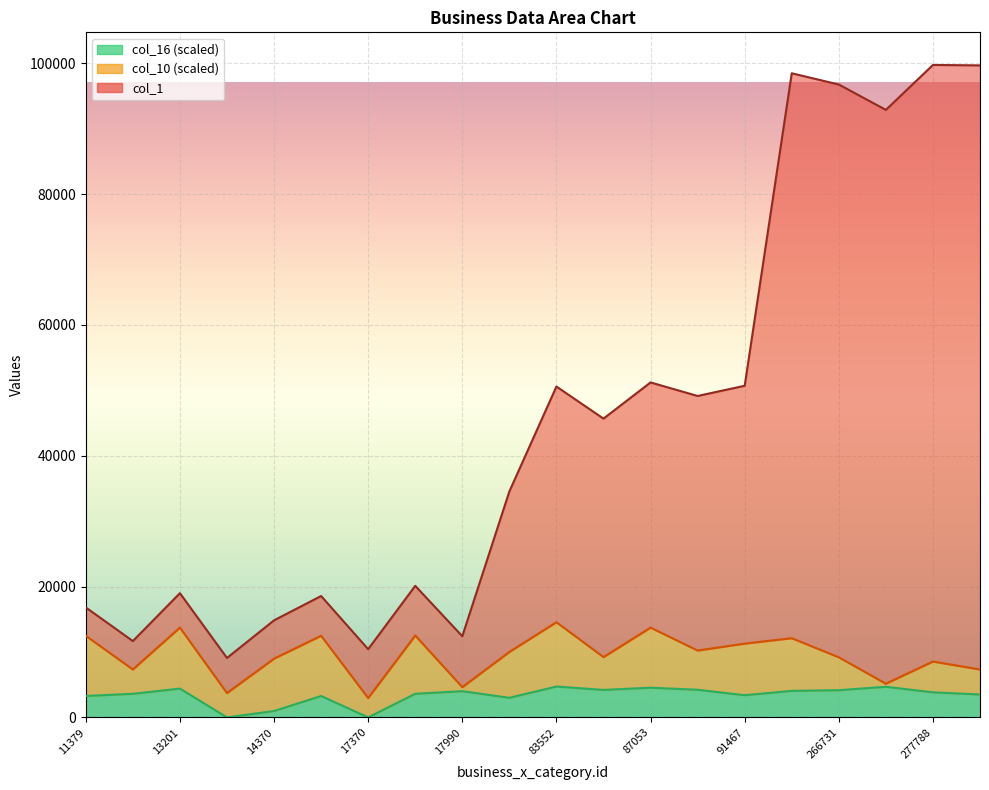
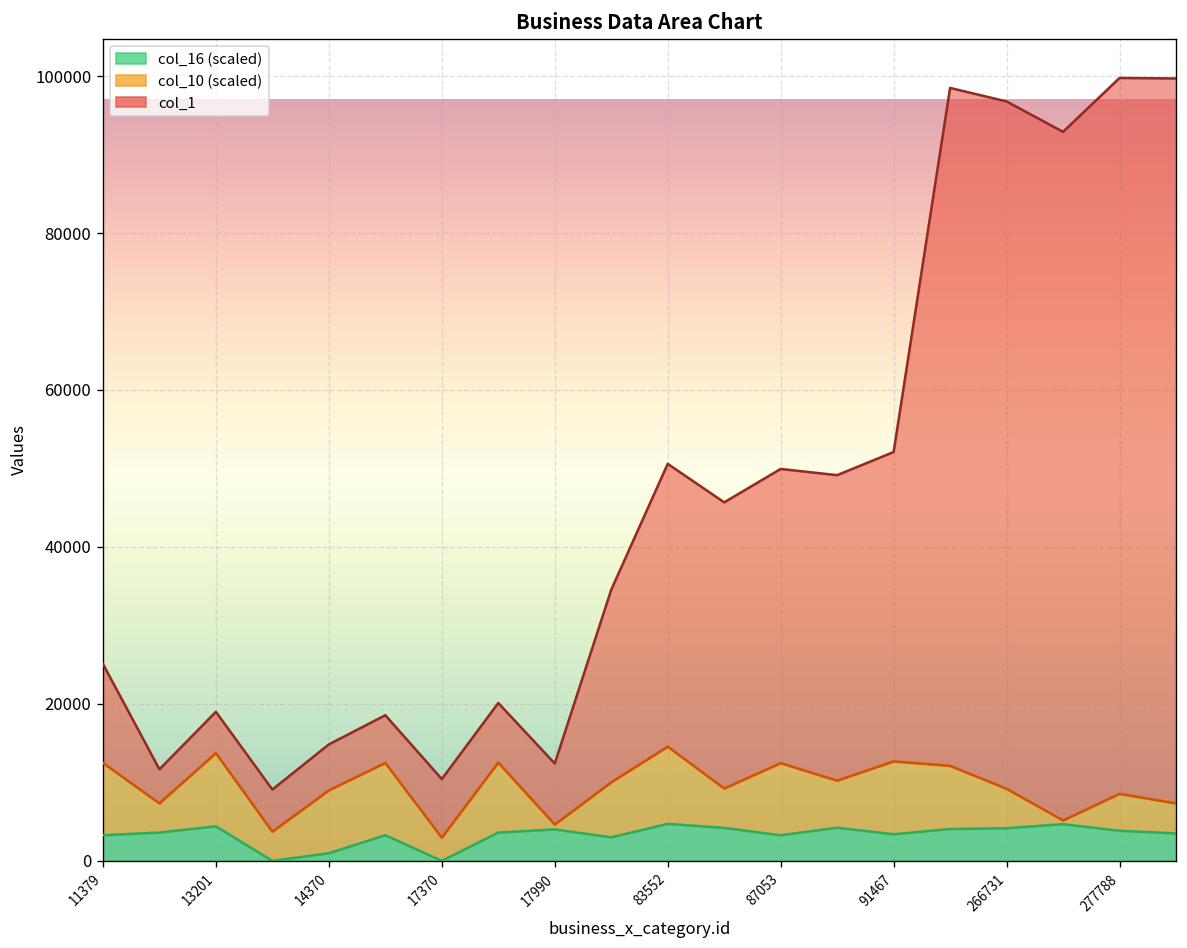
  {
    "col_16 (scaled)": {
      "11379": 3000,
      "13201": 4000,
      "14370": 1000,
      "17370": 0,
      "17990": 4000,
      "83552": 5000,
-     "87053": 5000,
+     "87053": 3000,
      "91467": 3000,
      "266731": 4000,
      "277788": 4000
    },
    "col_10 (scaled)": {
      "11379": 9000,
      "13201": 9000,
      "14370": 8000,
      "17370": 3000,
      "17990": 1000,
      "83552": 10000,
      "87053": 9000,
-     "91467": 8000,
+     "91467": 9000,
      "266731": 5000,
      "277788": 5000
    },
    "col_1": {
-     "11379": 4000,
+     "11379": 13000,
      "13201": 5000,
      "14370": 6000,
      "17370": 7000,
      "17990": 8000,
      "83552": 36000,
      "87053": 37000,
      "91467": 39000,
      "266731": 88000,
      "277788": 91000
    }
  }
